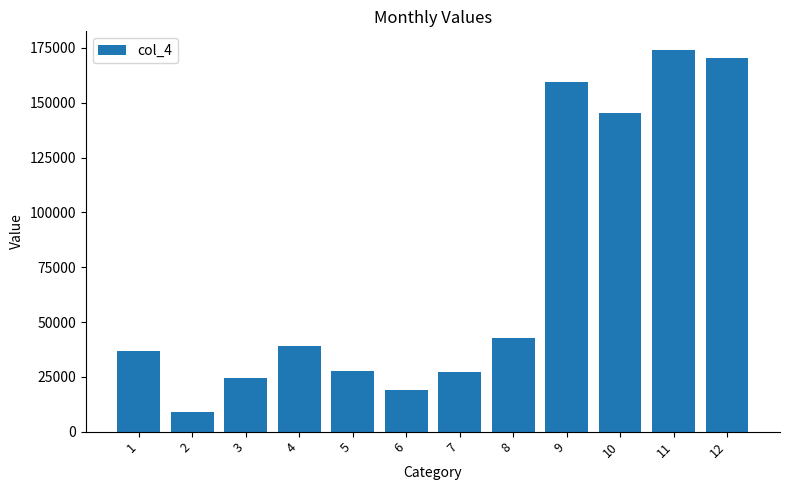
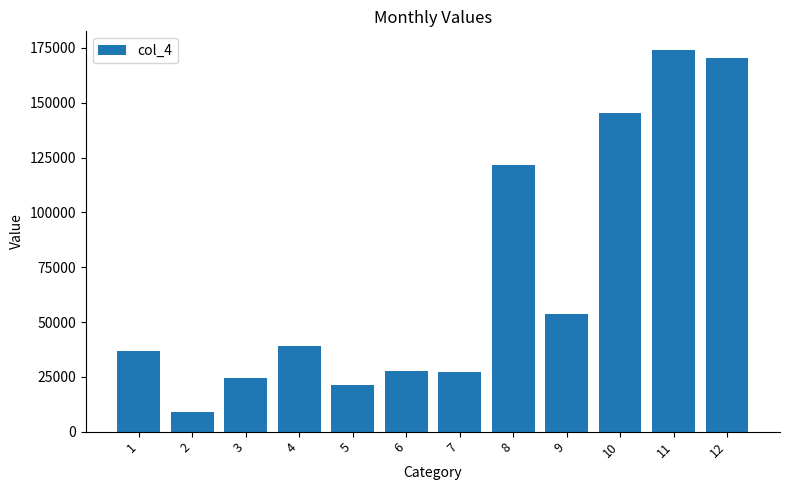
  {
    "1": 37000,
    "2": 9000,
    "3": 24000,
    "4": 39000,
-   "5": 27000,
-   "6": 19000,
+   "5": 21000,
+   "6": 27000,
    "7": 27000,
-   "8": 43000,
-   "9": 159000,
+   "8": 122000,
+   "9": 54000,
    "10": 145000,
    "11": 174000,
    "12": 170000
  }
